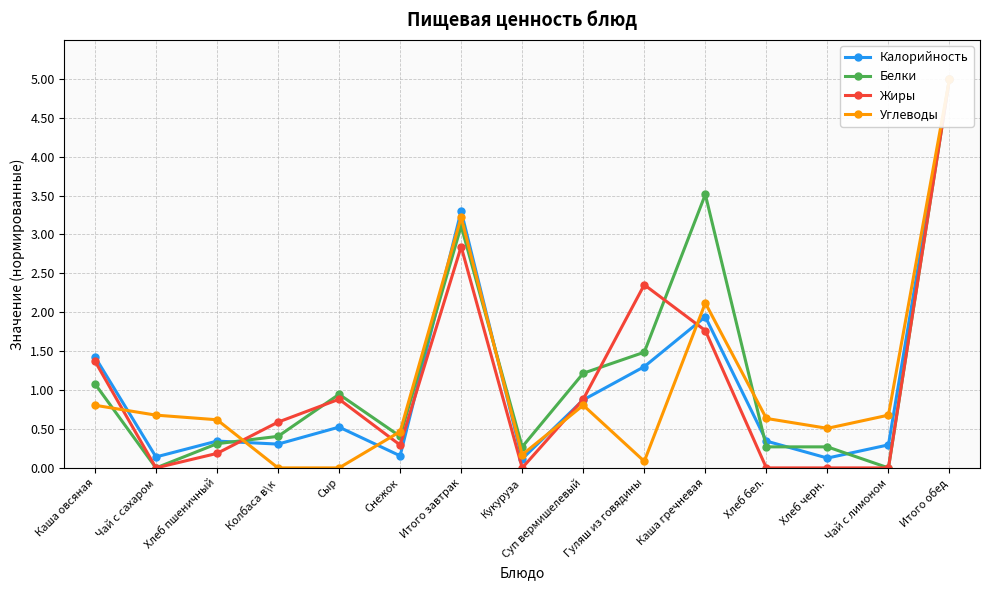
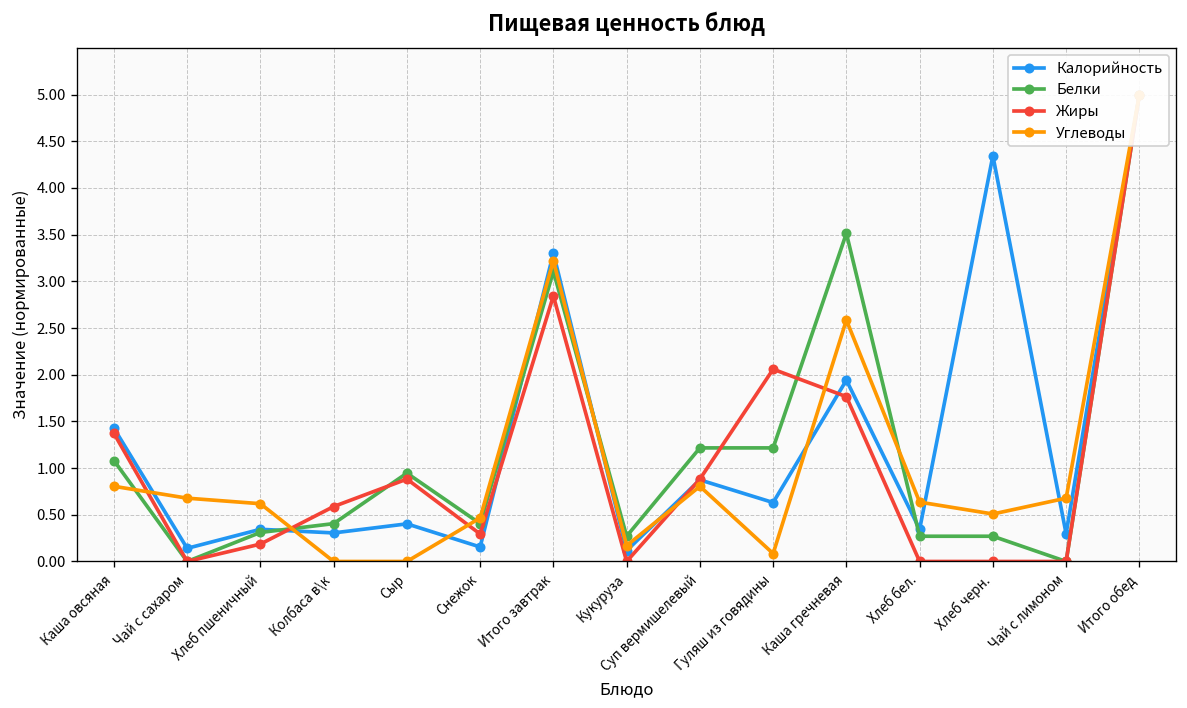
  {
    "Калорийность": {
      "Каша овсяная": 1.4,
      "Чай с сахаром": 0.1,
      "Хлеб пшеничный": 0.3,
      "Колбаса в\\к": 0.3,
-     "Сыр": 0.5,
+     "Сыр": 0.4,
      "Снежок": 0.2,
      "Итого завтрак": 3.3,
      "Кукуруза": 0.1,
-     "Гуляш из говядины": 1.3,
+     "Гуляш из говядины": 0.6,
      "Каша гречневая": 1.9,
      "Хлеб бел.": 0.3,
-     "Хлеб черн.": 0.1,
+     "Хлеб черн.": 4.3,
      "Чай с лимоном": 0.3
    },
    "Белки": {
      "Каша овсяная": 1.1,
      "Хлеб пшеничный": 0.3,
      "Колбаса в\\к": 0.4,
      "Сыр": 0.9,
      "Снежок": 0.4,
      "Итого завтрак": 3.1,
      "Кукуруза": 0.3,
      "Суп вермишелевый": 1.2,
-     "Гуляш из говядины": 1.5,
+     "Гуляш из говядины": 1.2,
      "Каша гречневая": 3.5,
      "Хлеб бел.": 0.3,
      "Хлеб черн.": 0.3
    },
    "Жиры": {
      "Каша овсяная": 1.4,
      "Хлеб пшеничный": 0.2,
      "Колбаса в\\к": 0.6,
      "Сыр": 0.9,
      "Снежок": 0.3,
      "Итого завтрак": 2.8,
      "Кукуруза": 0.0,
-     "Гуляш из говядины": 2.4,
+     "Гуляш из говядины": 2.1,
      "Каша гречневая": 1.8,
      "Хлеб бел.": 0.0,
      "Хлеб черн.": 0.0
    },
    "Углеводы": {
      "Каша овсяная": 0.8,
      "Чай с сахаром": 0.7,
      "Хлеб пшеничный": 0.6,
      "Колбаса в\\к": 0.0,
      "Сыр": 0.0,
      "Снежок": 0.5,
      "Итого завтрак": 3.2,
      "Кукуруза": 0.2,
      "Суп вермишелевый": 0.8,
      "Гуляш из говядины": 0.1,
-     "Каша гречневая": 2.1,
+     "Каша гречневая": 2.6,
      "Хлеб бел.": 0.6,
      "Хлеб черн.": 0.5,
      "Чай с лимоном": 0.7
    }
  }
